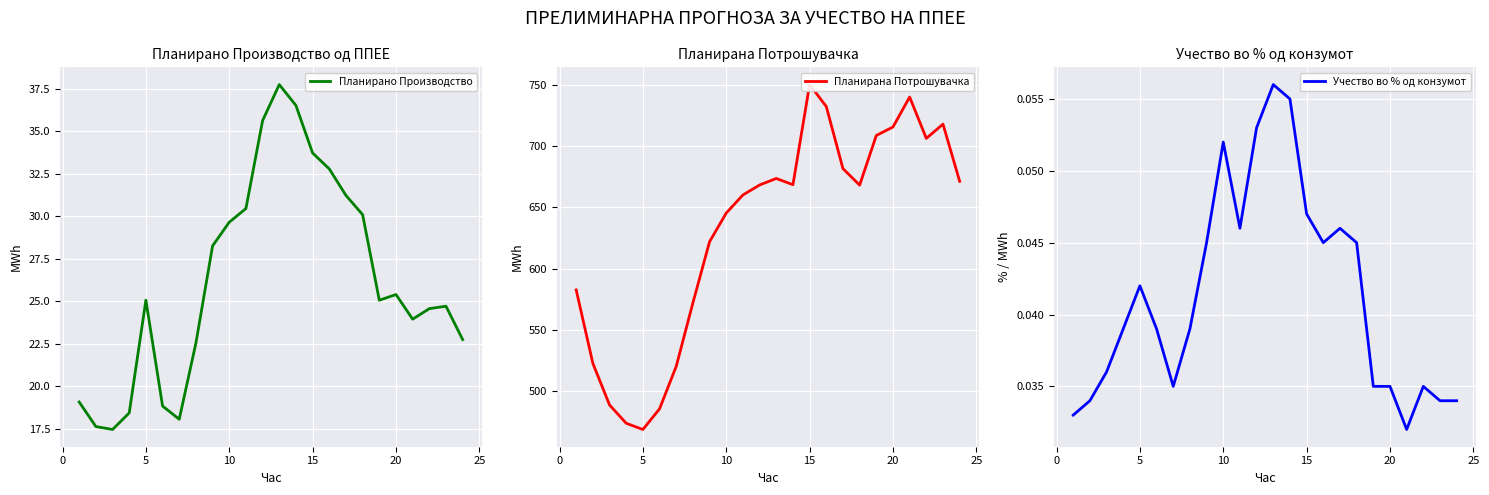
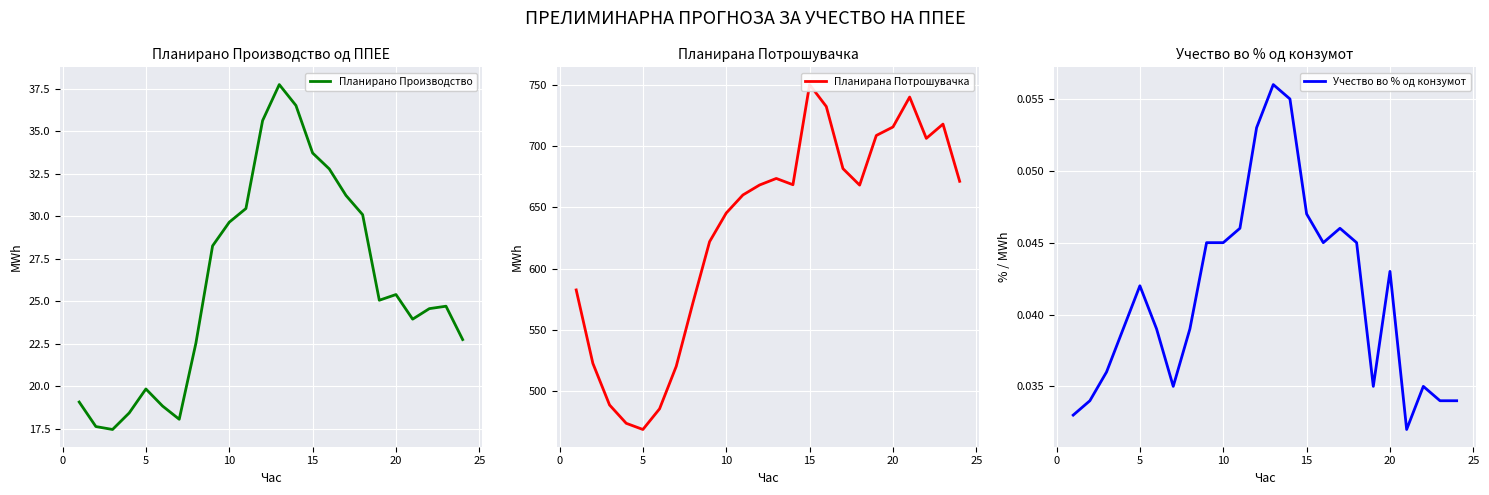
  {
    "Планирано Производство од ППЕЕ": {
-     "5": 25.1,
+     "5": 19.8,
      "10": 29.7,
      "15": 33.7,
      "20": 25.4
    },
    "Планирана Потрошувачка": {
      "5": 469,
      "10": 645,
      "20": 715
    },
    "Учество во % од конзумот": {
      "5": 0.042,
-     "10": 0.052,
+     "10": 0.045,
      "15": 0.047,
-     "20": 0.035
+     "20": 0.043
    }
  }
